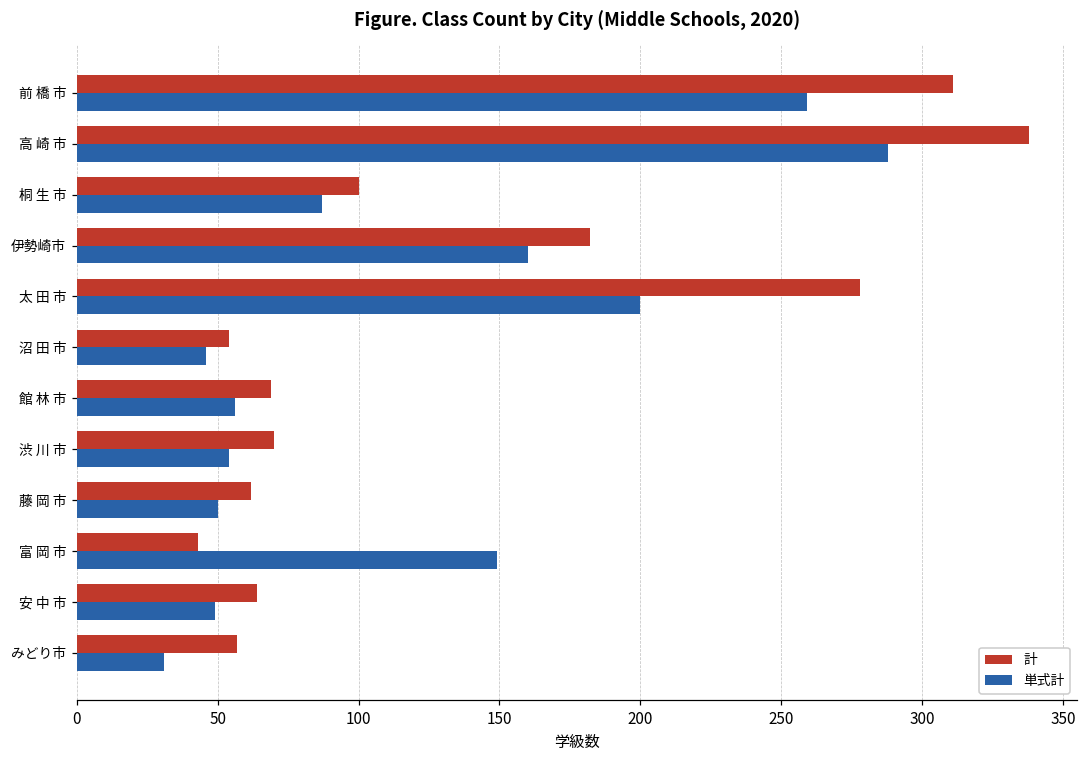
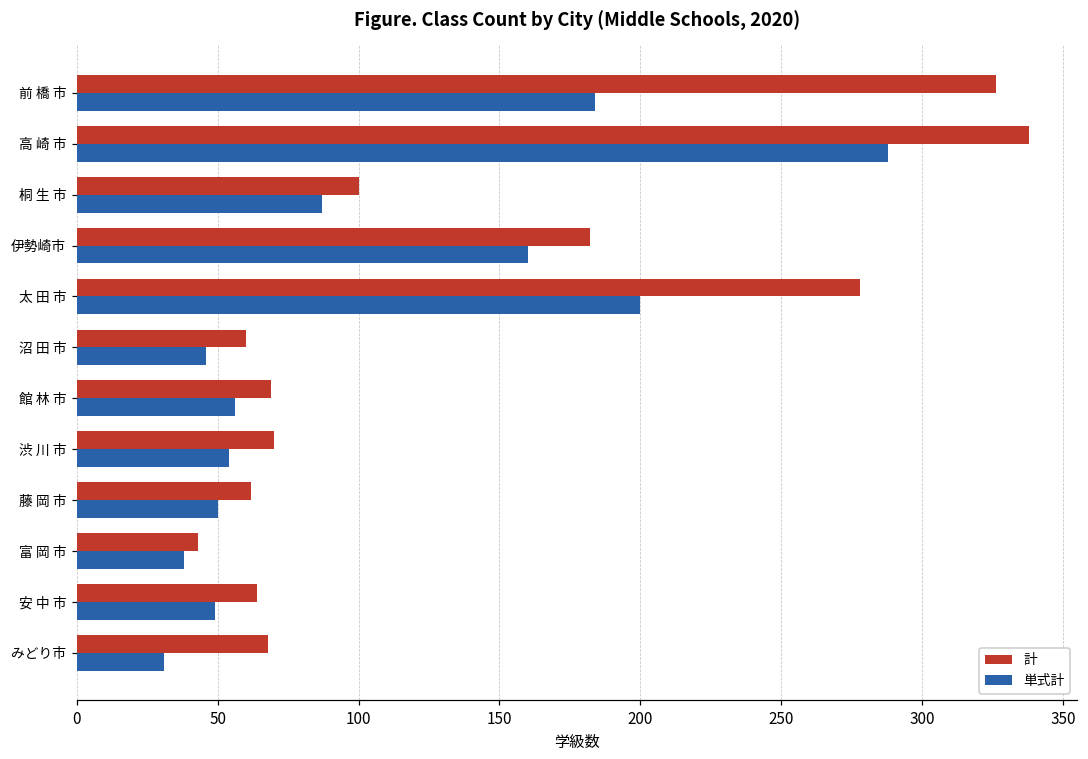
  {
    "計": {
-     "前 橋 市": 311,
+     "前 橋 市": 326,
      "高 崎 市": 338,
      "桐 生 市": 100,
      "伊勢崎市": 182,
      "太 田 市": 278,
-     "沼 田 市": 54,
+     "沼 田 市": 60,
      "館 林 市": 69,
      "渋 川 市": 70,
      "藤 岡 市": 62,
      "富 岡 市": 43,
      "安 中 市": 64,
-     "みどり市": 57
+     "みどり市": 68
    },
    "単式計": {
-     "前 橋 市": 259,
+     "前 橋 市": 184,
      "高 崎 市": 288,
      "桐 生 市": 87,
      "伊勢崎市": 160,
      "太 田 市": 200,
      "沼 田 市": 46,
      "館 林 市": 56,
      "渋 川 市": 54,
      "藤 岡 市": 50,
-     "富 岡 市": 149,
+     "富 岡 市": 38,
      "安 中 市": 49,
      "みどり市": 31
    }
  }
